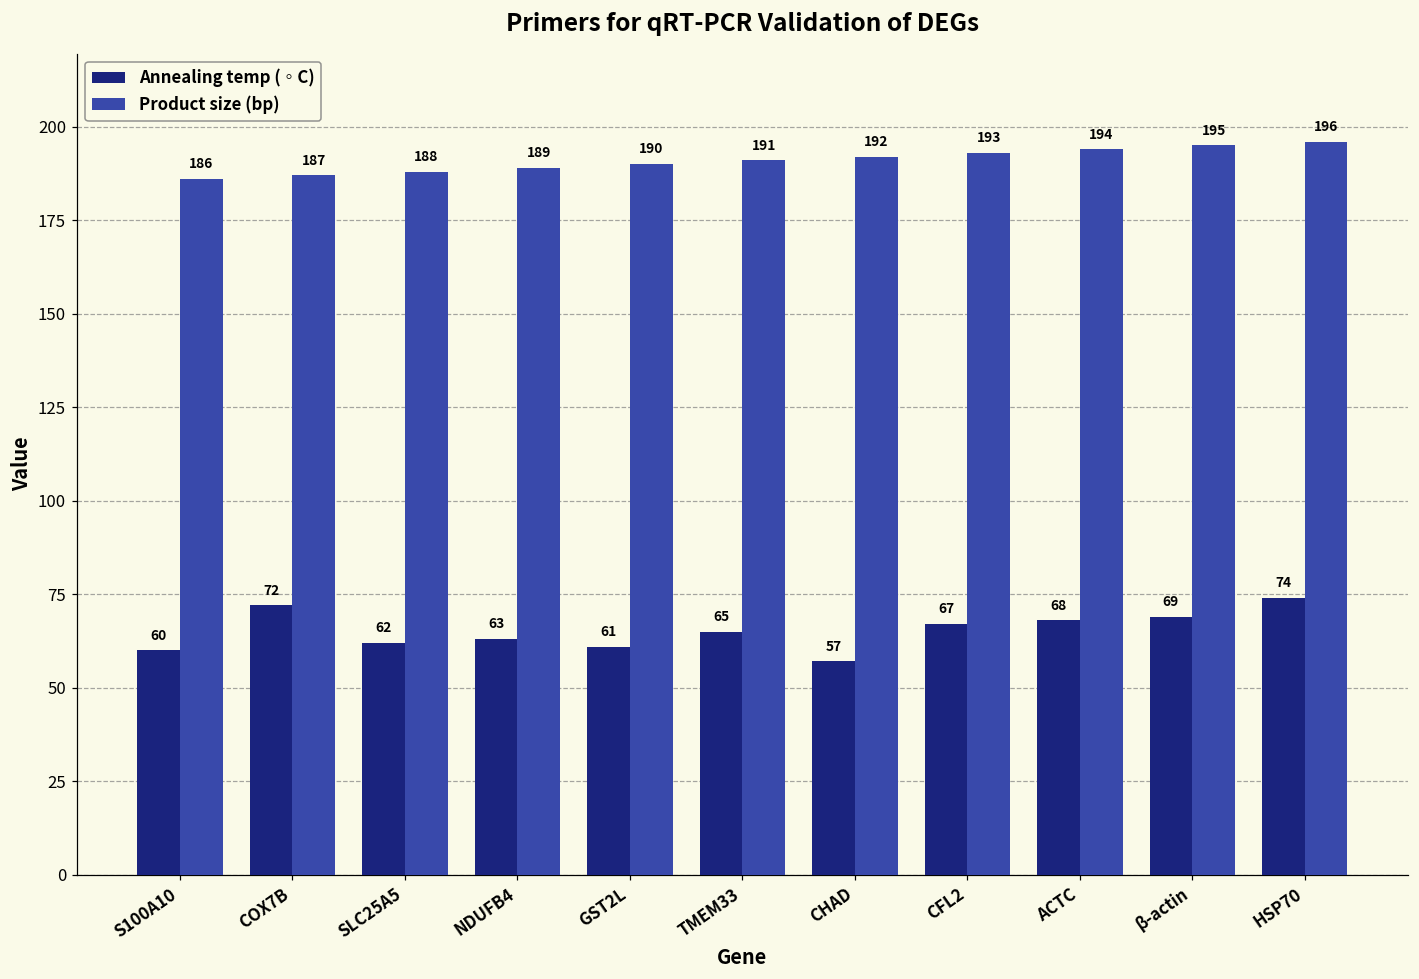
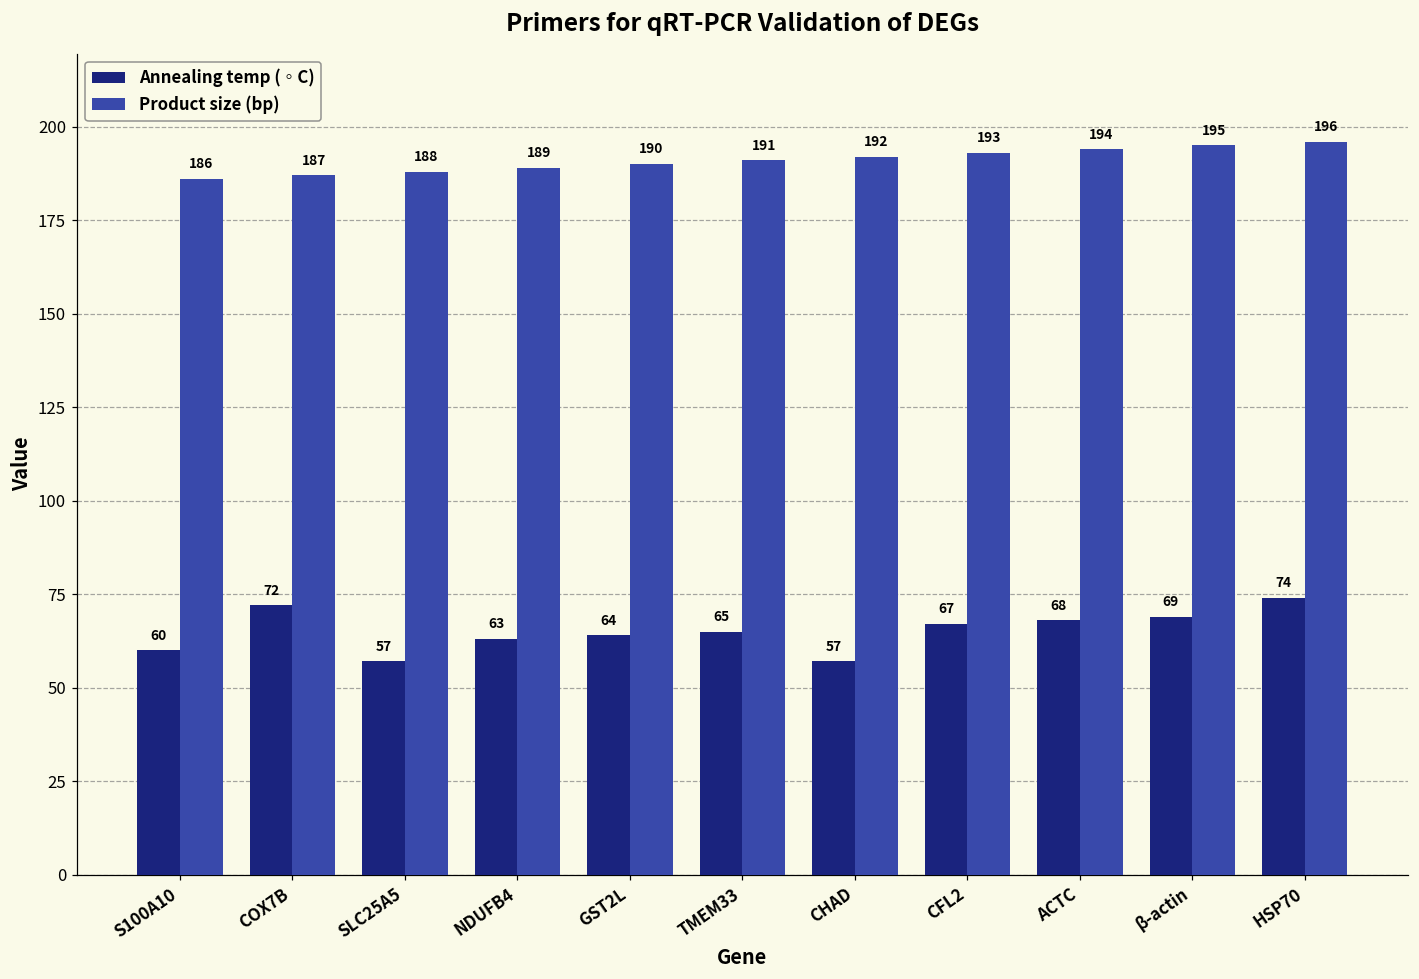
  {
    "Annealing temp (◦C)": {
      "S100A10": 60,
      "COX7B": 72,
-     "SLC25A5": 62,
+     "SLC25A5": 57,
      "NDUFB4": 63,
-     "GST2L": 61,
+     "GST2L": 64,
      "TMEM33": 65,
      "CHAD": 57,
      "CFL2": 67,
      "ACTC": 68,
      "β-actin": 69,
      "HSP70": 74
    },
    "Product size (bp)": {
      "S100A10": 186,
      "COX7B": 187,
      "SLC25A5": 188,
      "NDUFB4": 189,
      "GST2L": 190,
      "TMEM33": 191,
      "CHAD": 192,
      "CFL2": 193,
      "ACTC": 194,
      "β-actin": 195,
      "HSP70": 196
    }
  }
